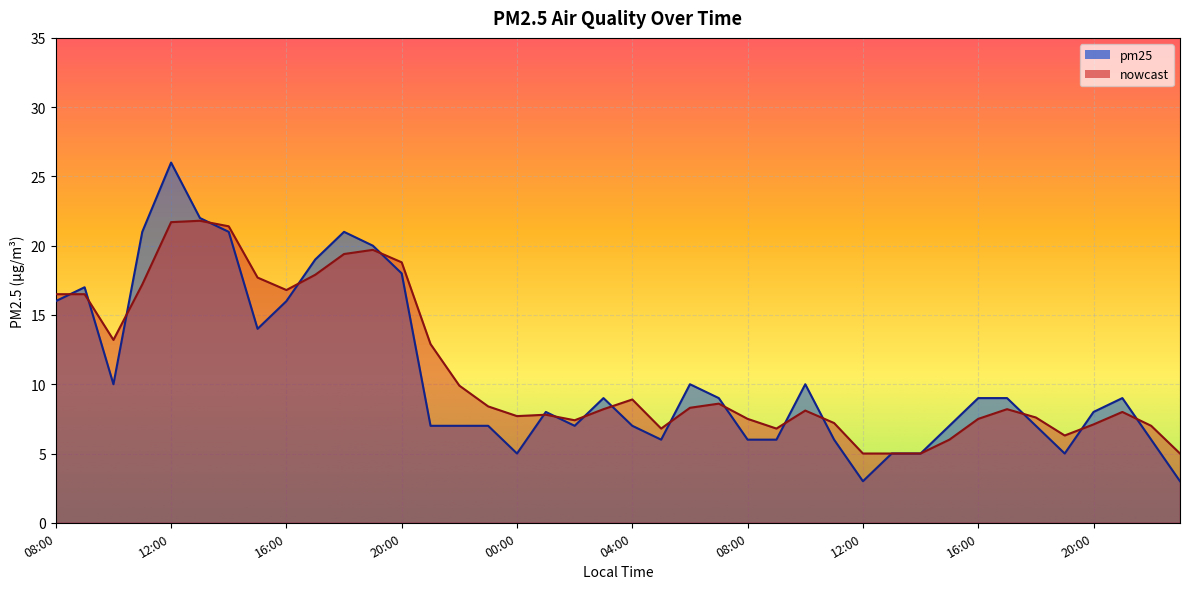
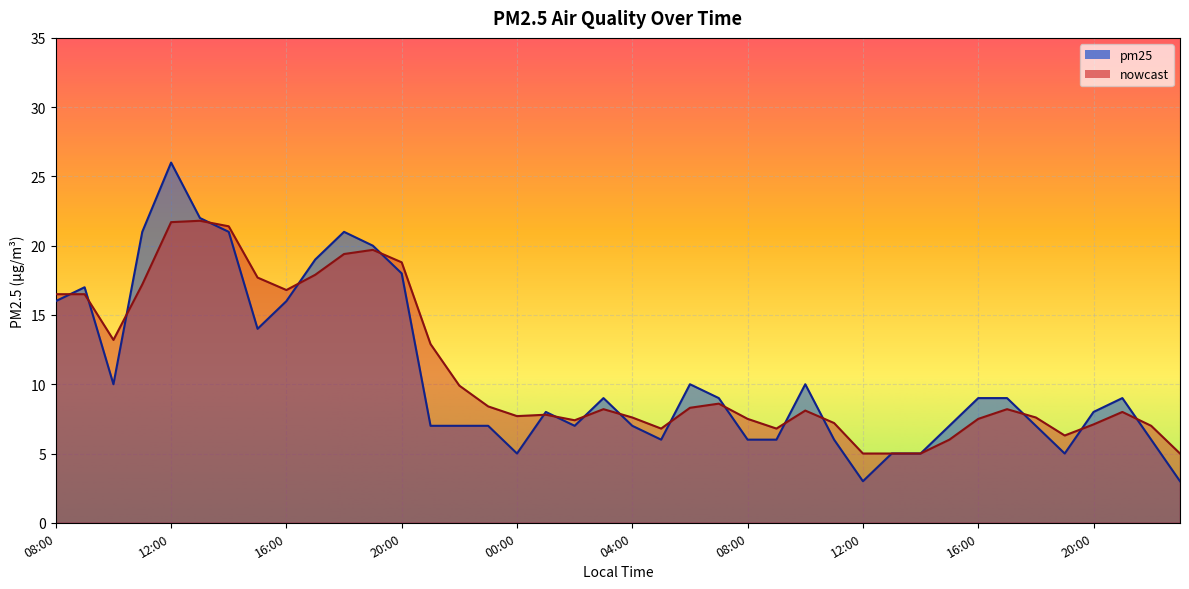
  {
    "pm25": {
      "00:00": 5.0,
      "04:00": 7.0
    },
    "nowcast": {
      "00:00": 7.7,
-     "04:00": 8.9
+     "04:00": 7.6
    }
  }
